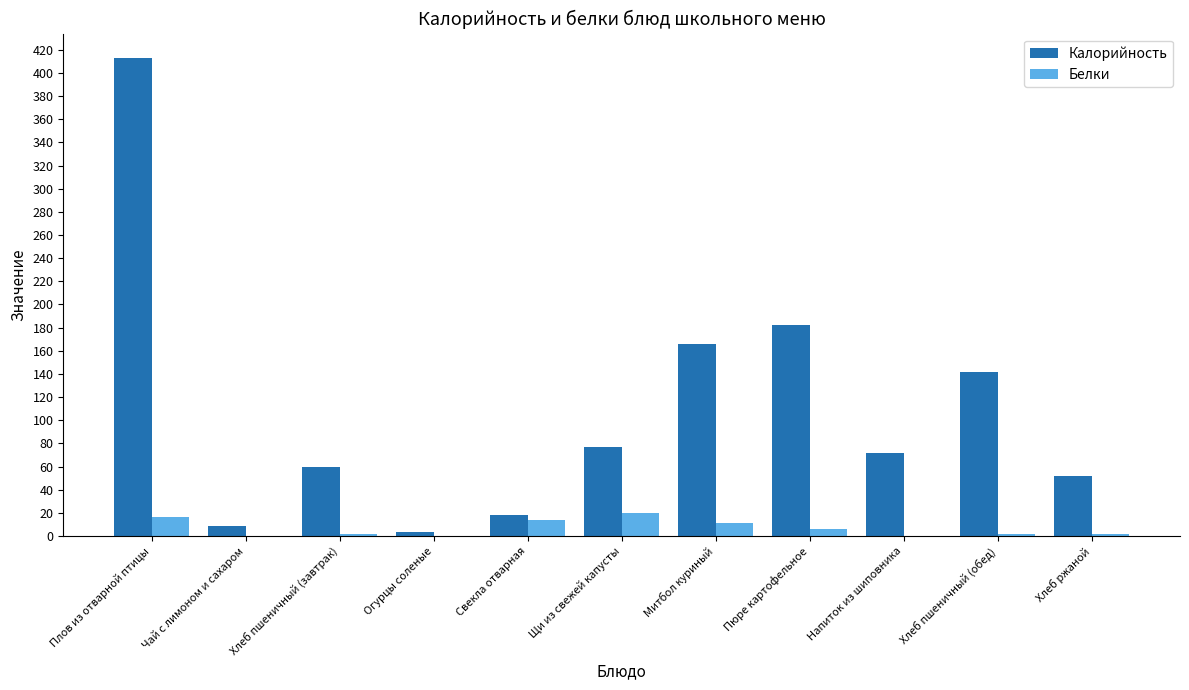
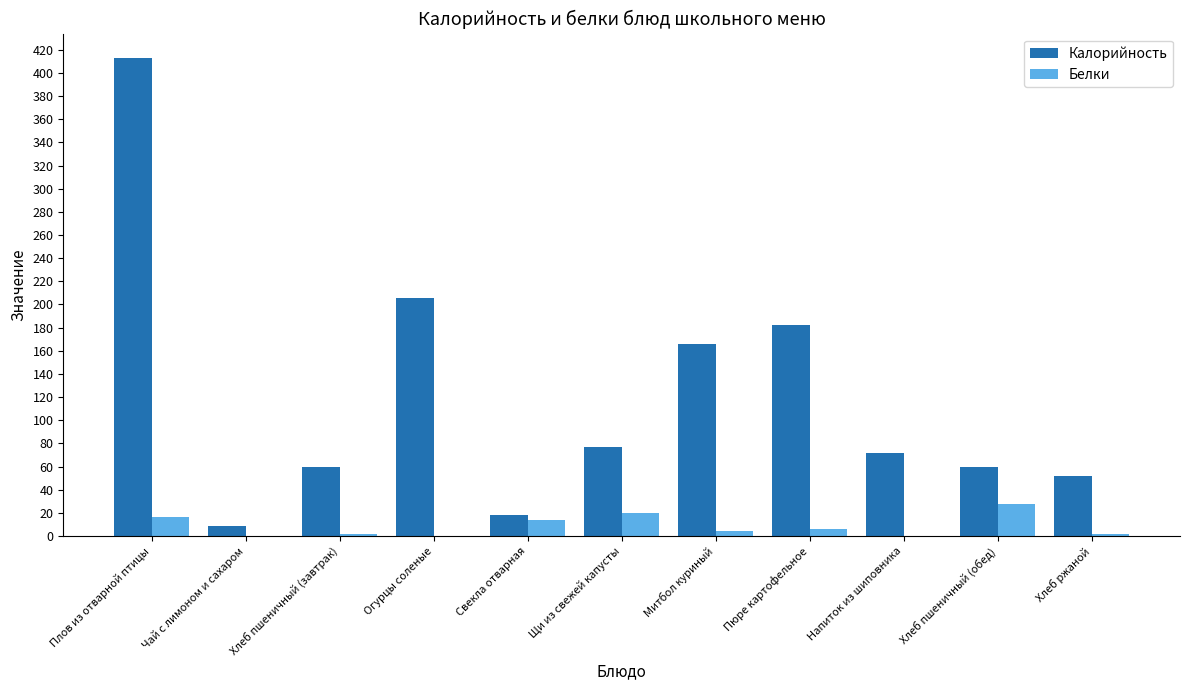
  {
    "Калорийность": {
      "Плов из отварной птицы": 413,
      "Чай с лимоном и сахаром": 8,
      "Хлеб пшеничный (завтрак)": 60,
-     "Огурцы соленые": 4,
+     "Огурцы соленые": 206,
      "Свекла отварная": 18,
      "Щи из свежей капусты": 77,
      "Митбол куриный": 166,
      "Пюре картофельное": 183,
      "Напиток из шиповника": 72,
-     "Хлеб пшеничный (обед)": 141,
+     "Хлеб пшеничный (обед)": 60,
      "Хлеб ржаной": 52
    },
    "Белки": {
      "Плов из отварной птицы": 17,
      "Свекла отварная": 14,
      "Щи из свежей капусты": 20,
-     "Митбол куриный": 11,
+     "Митбол куриный": 4,
      "Пюре картофельное": 6,
-     "Хлеб пшеничный (обед)": 2
+     "Хлеб пшеничный (обед)": 28
    }
  }
